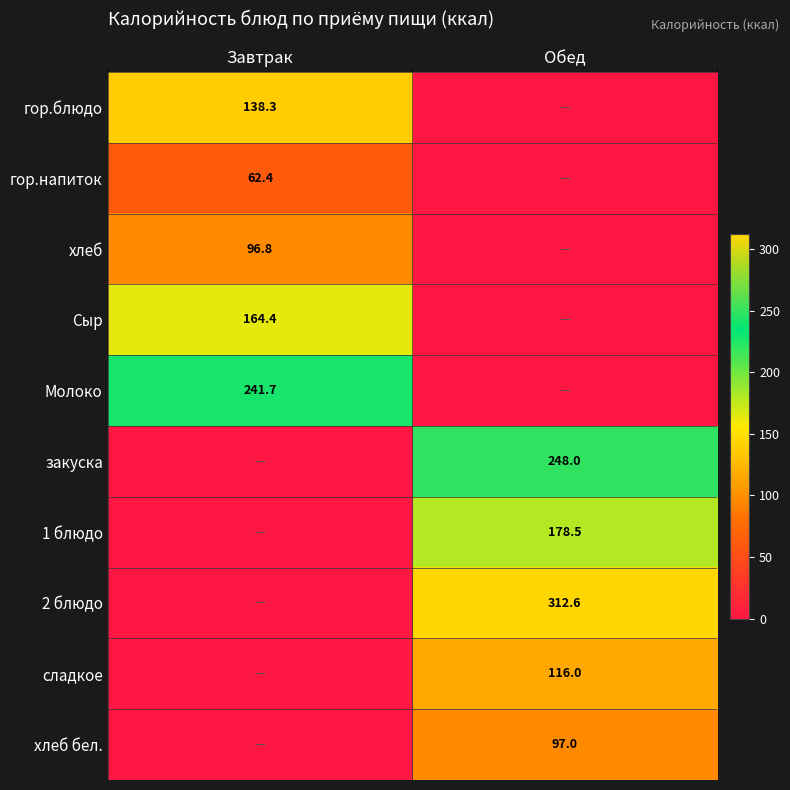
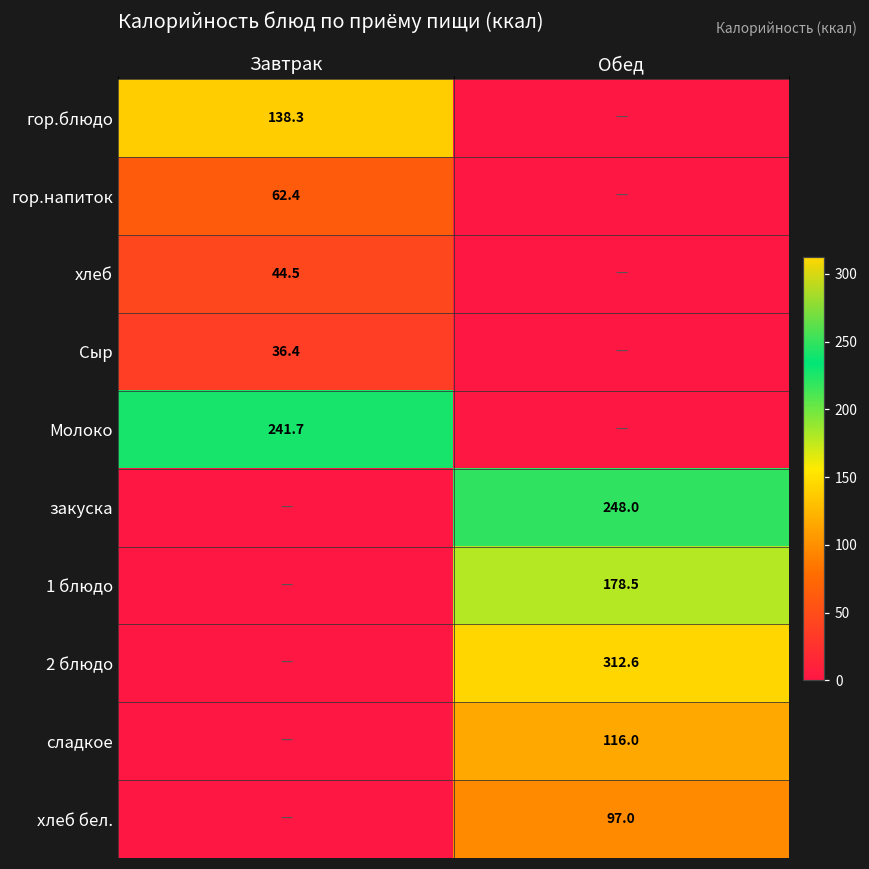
  {
    "гор.блюдо": {
      "Завтрак": 138.3
    },
    "гор.напиток": {
      "Завтрак": 62.4
    },
    "хлеб": {
-     "Завтрак": 96.8
+     "Завтрак": 44.5
    },
    "Сыр": {
-     "Завтрак": 164.4
+     "Завтрак": 36.4
    },
    "Молоко": {
      "Завтрак": 241.7
    },
    "закуска": {
      "Обед": 248.0
    },
    "1 блюдо": {
      "Обед": 178.5
    },
    "2 блюдо": {
      "Обед": 312.6
    },
    "сладкое": {
      "Обед": 116.0
    },
    "хлеб бел.": {
      "Обед": 97.0
    }
  }
